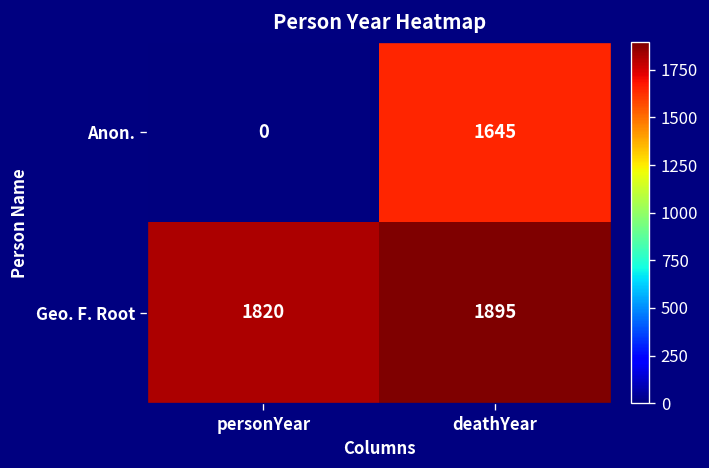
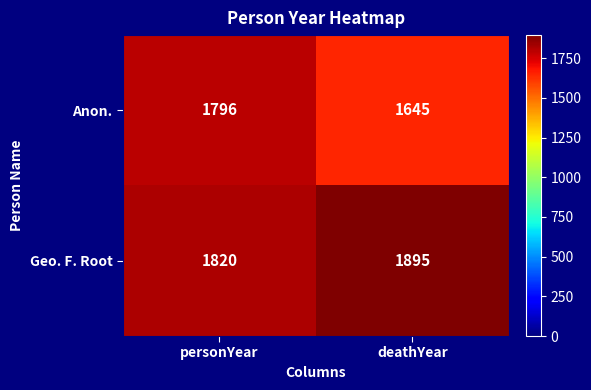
  {
    "Anon.": {
-     "personYear": 0,
+     "personYear": 1796,
      "deathYear": 1645
    },
    "Geo. F. Root": {
      "personYear": 1820,
      "deathYear": 1895
    }
  }
